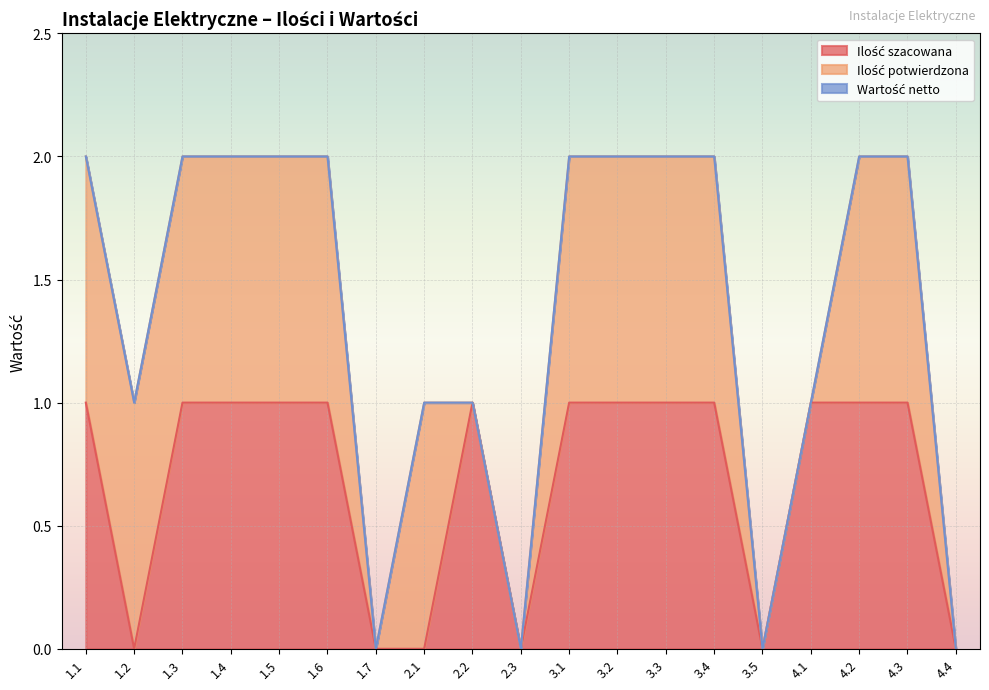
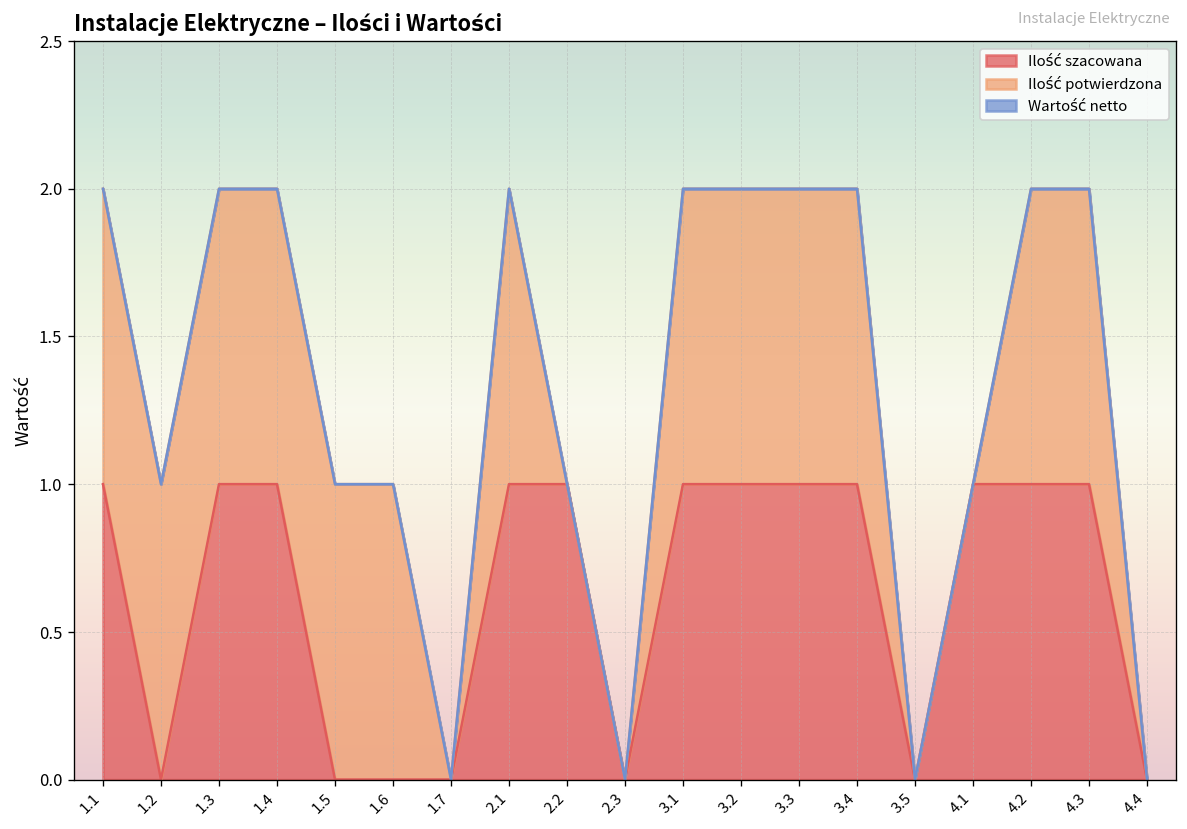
  {
    "Ilość szacowana": {
      "1.1": 1,
      "1.2": 0,
      "1.3": 1,
      "1.4": 1,
-     "1.5": 1,
-     "1.6": 1,
-     "2.1": 0,
+     "1.5": 0,
+     "1.6": 0,
+     "2.1": 1,
      "3.1": 1,
      "3.2": 1,
      "3.3": 1,
      "3.4": 1,
      "4.2": 1,
      "4.3": 1
    }
  }
